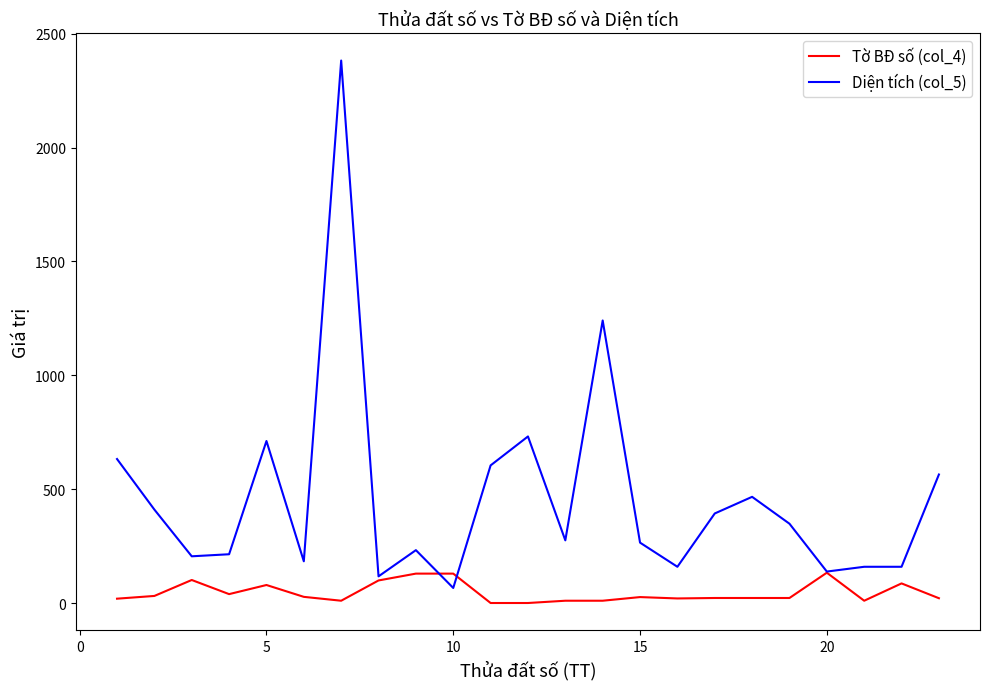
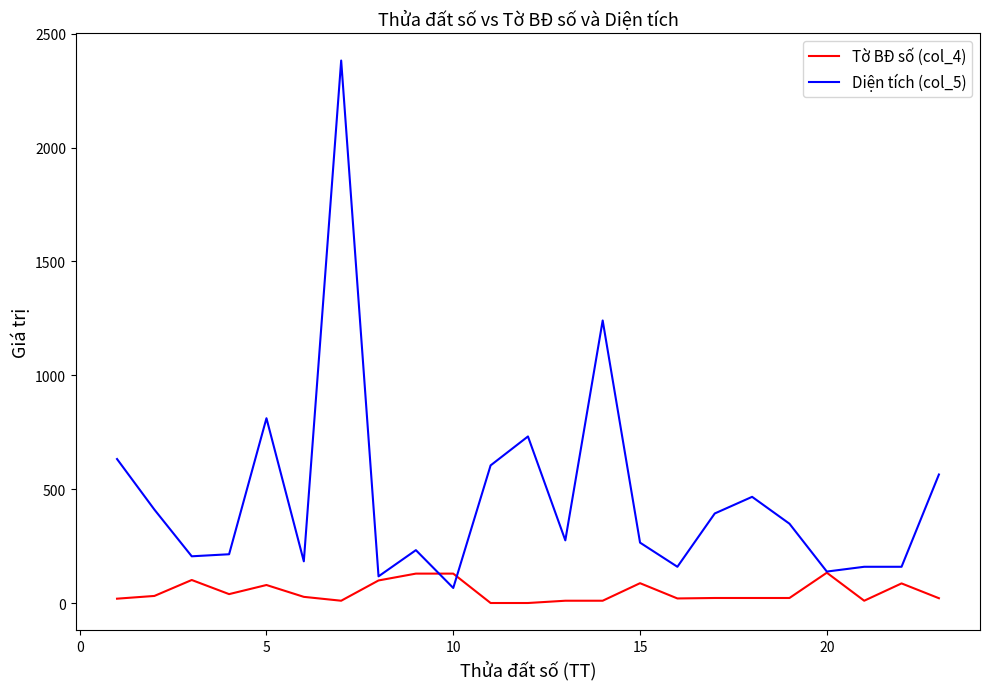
  {
    "Tờ BĐ số (col_4)": {
      "5": 80,
      "10": 130,
-     "15": 30
+     "15": 90
    },
    "Diện tích (col_5)": {
-     "5": 710,
+     "5": 810,
      "10": 70,
      "15": 270
    }
  }
